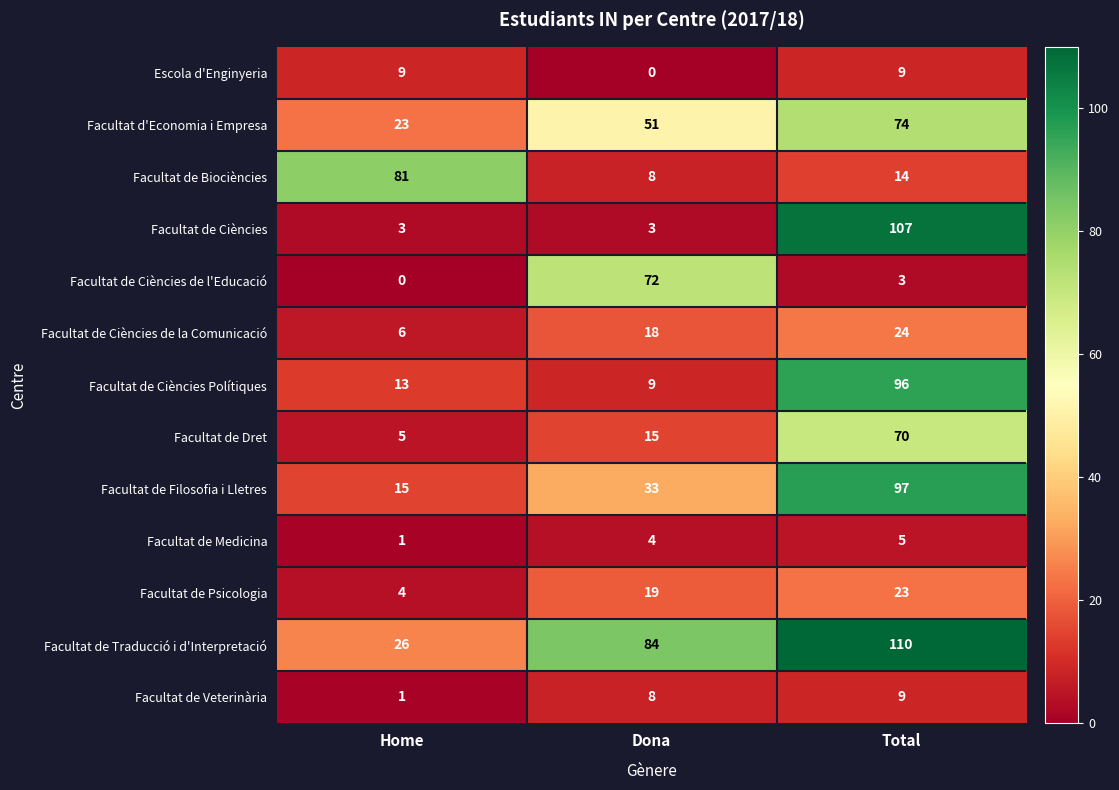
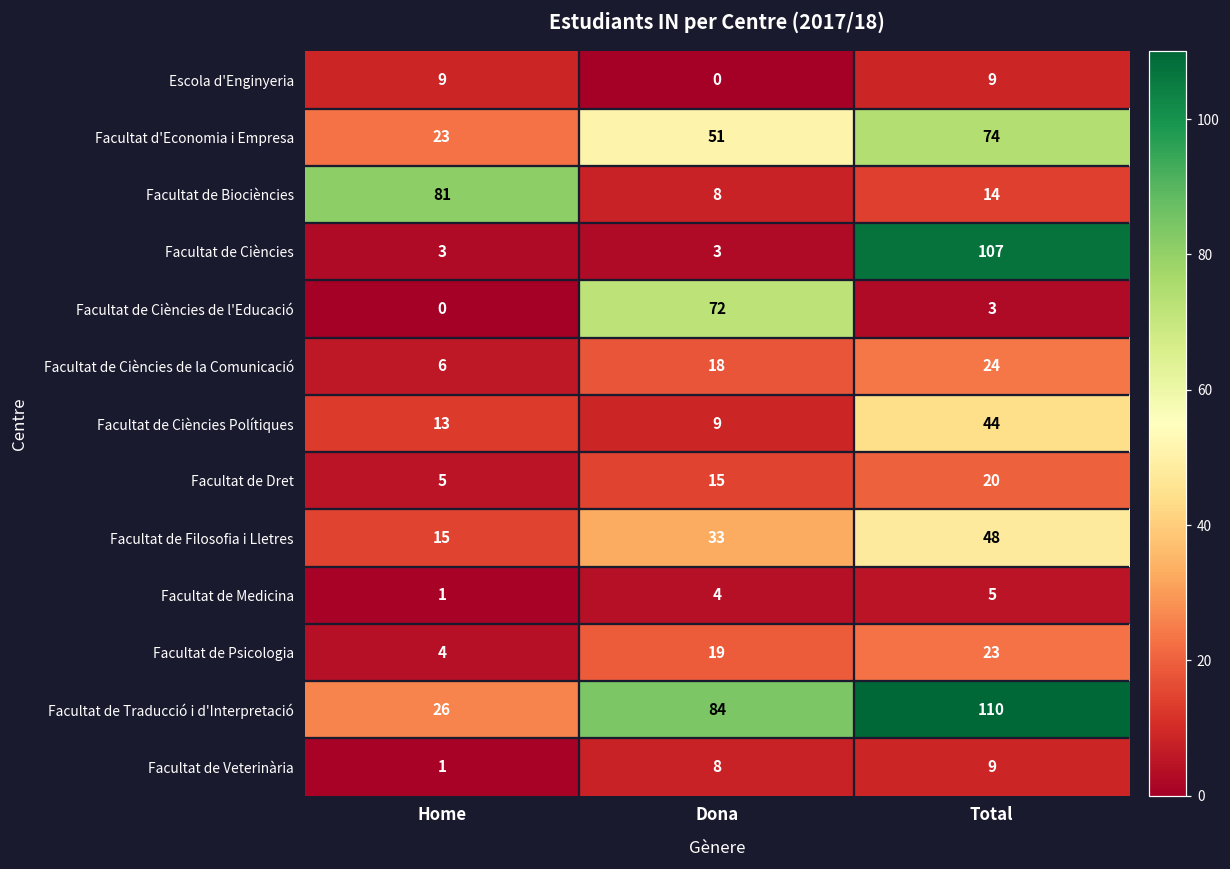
  {
    "Escola d'Enginyeria": {
      "Home": 9,
      "Dona": 0,
      "Total": 9
    },
    "Facultat d'Economia i Empresa": {
      "Home": 23,
      "Dona": 51,
      "Total": 74
    },
    "Facultat de Biociències": {
      "Home": 81,
      "Dona": 8,
      "Total": 14
    },
    "Facultat de Ciències": {
      "Home": 3,
      "Dona": 3,
      "Total": 107
    },
    "Facultat de Ciències de l'Educació": {
      "Home": 0,
      "Dona": 72,
      "Total": 3
    },
    "Facultat de Ciències de la Comunicació": {
      "Home": 6,
      "Dona": 18,
      "Total": 24
    },
    "Facultat de Ciències Polítiques": {
      "Home": 13,
      "Dona": 9,
-     "Total": 96
+     "Total": 44
    },
    "Facultat de Dret": {
      "Home": 5,
      "Dona": 15,
-     "Total": 70
+     "Total": 20
    },
    "Facultat de Filosofia i Lletres": {
      "Home": 15,
      "Dona": 33,
-     "Total": 97
+     "Total": 48
    },
    "Facultat de Medicina": {
      "Home": 1,
      "Dona": 4,
      "Total": 5
    },
    "Facultat de Psicologia": {
      "Home": 4,
      "Dona": 19,
      "Total": 23
    },
    "Facultat de Traducció i d'Interpretació": {
      "Home": 26,
      "Dona": 84,
      "Total": 110
    },
    "Facultat de Veterinària": {
      "Home": 1,
      "Dona": 8,
      "Total": 9
    }
  }
